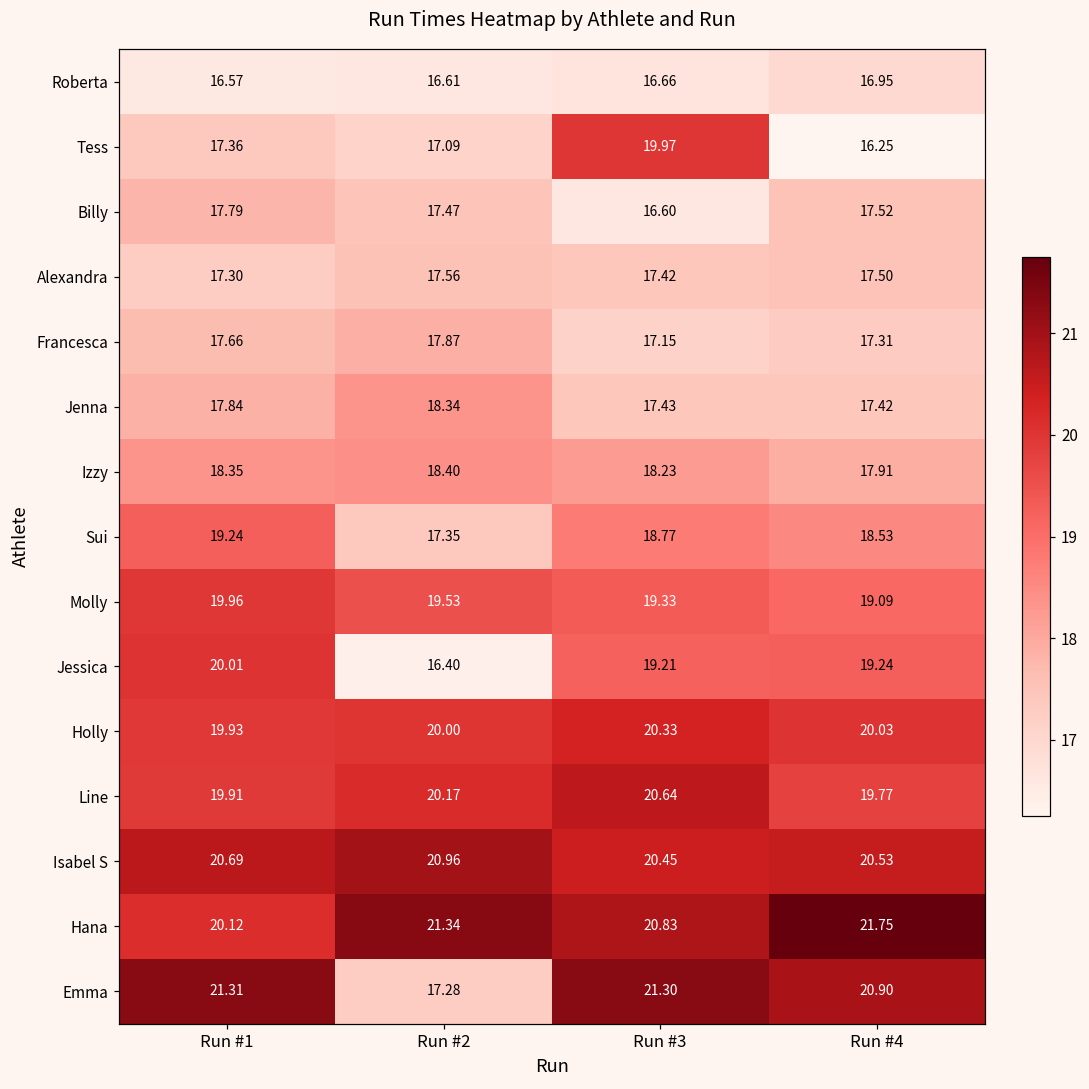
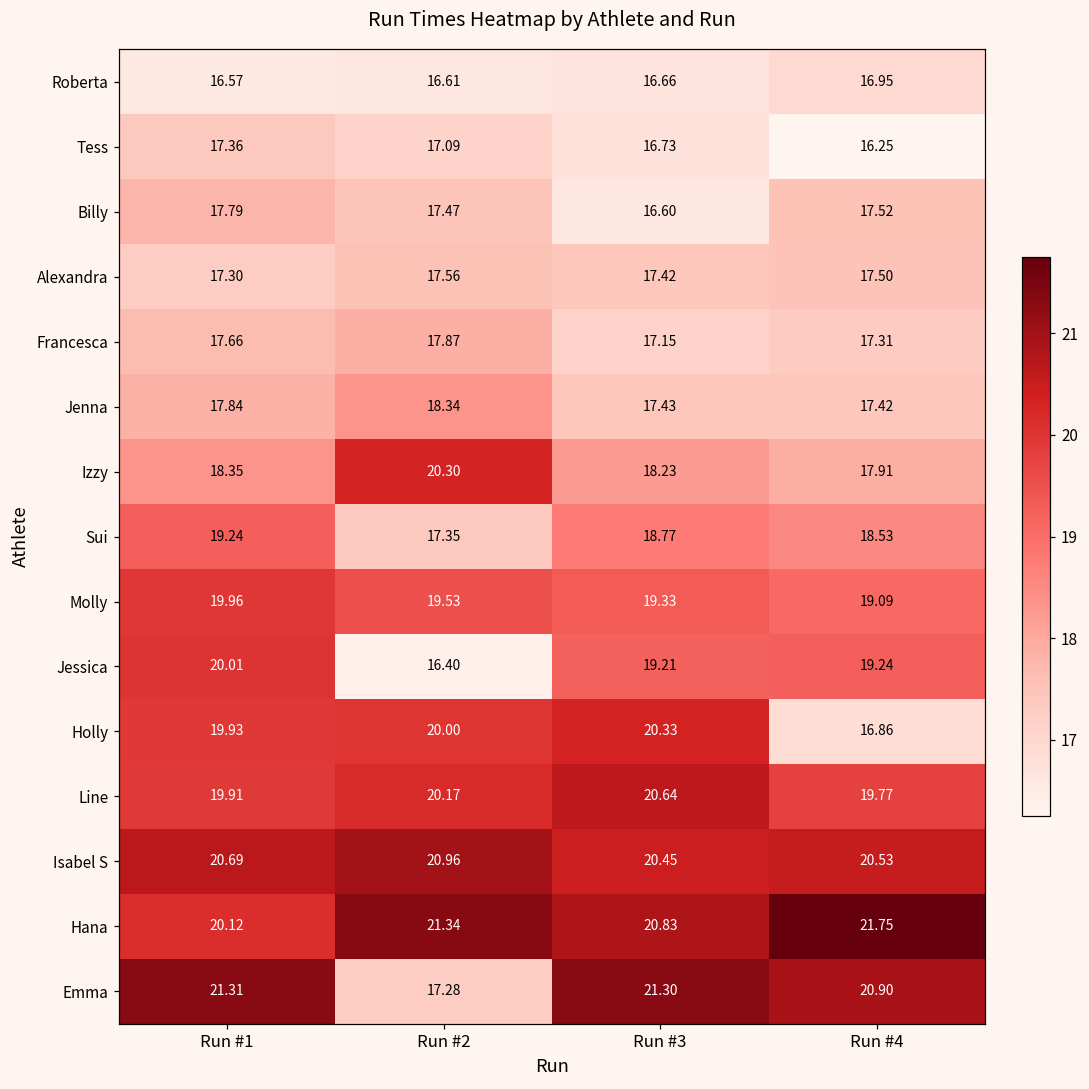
  {
    "Roberta": {
      "Run #1": 16.57,
      "Run #2": 16.61,
      "Run #3": 16.66,
      "Run #4": 16.95
    },
    "Tess": {
      "Run #1": 17.36,
      "Run #2": 17.09,
-     "Run #3": 19.97,
+     "Run #3": 16.73,
      "Run #4": 16.25
    },
    "Billy": {
      "Run #1": 17.79,
      "Run #2": 17.47,
      "Run #3": 16.60,
      "Run #4": 17.52
    },
    "Alexandra": {
      "Run #1": 17.30,
      "Run #2": 17.56,
      "Run #3": 17.42,
      "Run #4": 17.50
    },
    "Francesca": {
      "Run #1": 17.66,
      "Run #2": 17.87,
      "Run #3": 17.15,
      "Run #4": 17.31
    },
    "Jenna": {
      "Run #1": 17.84,
      "Run #2": 18.34,
      "Run #3": 17.43,
      "Run #4": 17.42
    },
    "Izzy": {
      "Run #1": 18.35,
-     "Run #2": 18.40,
+     "Run #2": 20.30,
      "Run #3": 18.23,
      "Run #4": 17.91
    },
    "Sui": {
      "Run #1": 19.24,
      "Run #2": 17.35,
      "Run #3": 18.77,
      "Run #4": 18.53
    },
    "Molly": {
      "Run #1": 19.96,
      "Run #2": 19.53,
      "Run #3": 19.33,
      "Run #4": 19.09
    },
    "Jessica": {
      "Run #1": 20.01,
      "Run #2": 16.40,
      "Run #3": 19.21,
      "Run #4": 19.24
    },
    "Holly": {
      "Run #1": 19.93,
      "Run #2": 20.00,
      "Run #3": 20.33,
-     "Run #4": 20.03
+     "Run #4": 16.86
    },
    "Line": {
      "Run #1": 19.91,
      "Run #2": 20.17,
      "Run #3": 20.64,
      "Run #4": 19.77
    },
    "Isabel S": {
      "Run #1": 20.69,
      "Run #2": 20.96,
      "Run #3": 20.45,
      "Run #4": 20.53
    },
    "Hana": {
      "Run #1": 20.12,
      "Run #2": 21.34,
      "Run #3": 20.83,
      "Run #4": 21.75
    },
    "Emma": {
      "Run #1": 21.31,
      "Run #2": 17.28,
      "Run #3": 21.30,
      "Run #4": 20.90
    }
  }
